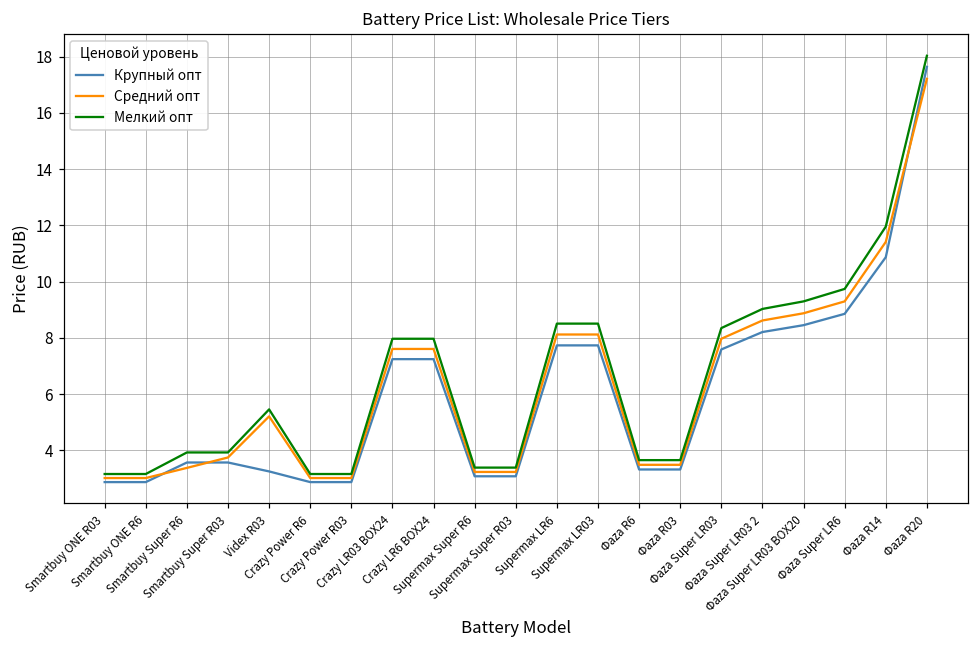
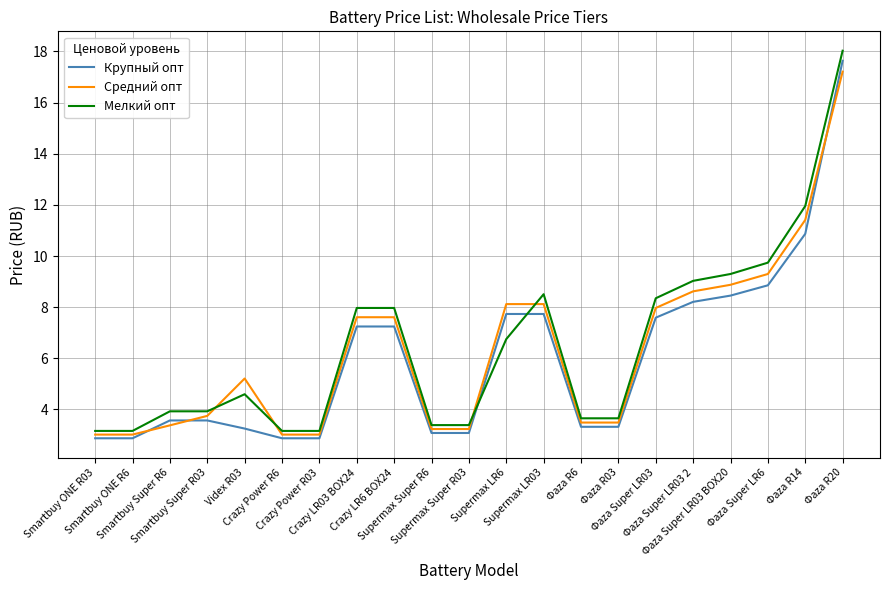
  {
    "Крупный опт": {
      "Smartbuy ONE R03": 2.9,
      "Smartbuy ONE R6": 2.9,
      "Smartbuy Super R6": 3.6,
      "Smartbuy Super R03": 3.6,
      "Videx R03": 3.3,
      "Crazy Power R6": 2.9,
      "Crazy Power R03": 2.9,
      "Crazy LR03 BOX24": 7.2,
      "Crazy LR6 BOX24": 7.2,
      "Supermax Super R6": 3.1,
      "Supermax Super R03": 3.1,
      "Supermax LR6": 7.7,
      "Supermax LR03": 7.7,
      "Фаzа R6": 3.3,
      "Фаzа R03": 3.3,
      "Фаzа Super LR03": 7.6,
      "Фаzа Super LR03 2": 8.2,
      "Фаzа Super LR03 BOX20": 8.5,
      "Фаzа Super LR6": 8.9,
      "Фаzа R14": 10.9,
      "Фаzа R20": 17.6
    },
    "Средний опт": {
      "Smartbuy ONE R03": 3.0,
      "Smartbuy ONE R6": 3.0,
      "Smartbuy Super R6": 3.4,
      "Smartbuy Super R03": 3.8,
      "Videx R03": 5.2,
      "Crazy Power R6": 3.0,
      "Crazy Power R03": 3.0,
      "Crazy LR03 BOX24": 7.6,
      "Crazy LR6 BOX24": 7.6,
      "Supermax Super R6": 3.2,
      "Supermax Super R03": 3.2,
      "Supermax LR6": 8.1,
      "Supermax LR03": 8.1,
      "Фаzа R6": 3.5,
      "Фаzа R03": 3.5,
      "Фаzа Super LR03": 8.0,
      "Фаzа Super LR03 2": 8.6,
      "Фаzа Super LR03 BOX20": 8.9,
      "Фаzа Super LR6": 9.3,
      "Фаzа R14": 11.4,
      "Фаzа R20": 17.2
    },
    "Мелкий опт": {
      "Smartbuy ONE R03": 3.2,
      "Smartbuy ONE R6": 3.2,
      "Smartbuy Super R6": 3.9,
      "Smartbuy Super R03": 3.9,
-     "Videx R03": 5.5,
+     "Videx R03": 4.6,
      "Crazy Power R6": 3.2,
      "Crazy Power R03": 3.2,
      "Crazy LR03 BOX24": 8.0,
      "Crazy LR6 BOX24": 8.0,
      "Supermax Super R6": 3.4,
      "Supermax Super R03": 3.4,
-     "Supermax LR6": 8.5,
+     "Supermax LR6": 6.8,
      "Supermax LR03": 8.5,
      "Фаzа R6": 3.7,
      "Фаzа R03": 3.7,
      "Фаzа Super LR03": 8.3,
      "Фаzа Super LR03 2": 9.0,
      "Фаzа Super LR03 BOX20": 9.3,
      "Фаzа Super LR6": 9.7,
      "Фаzа R14": 12.0,
      "Фаzа R20": 18.0
    }
  }
